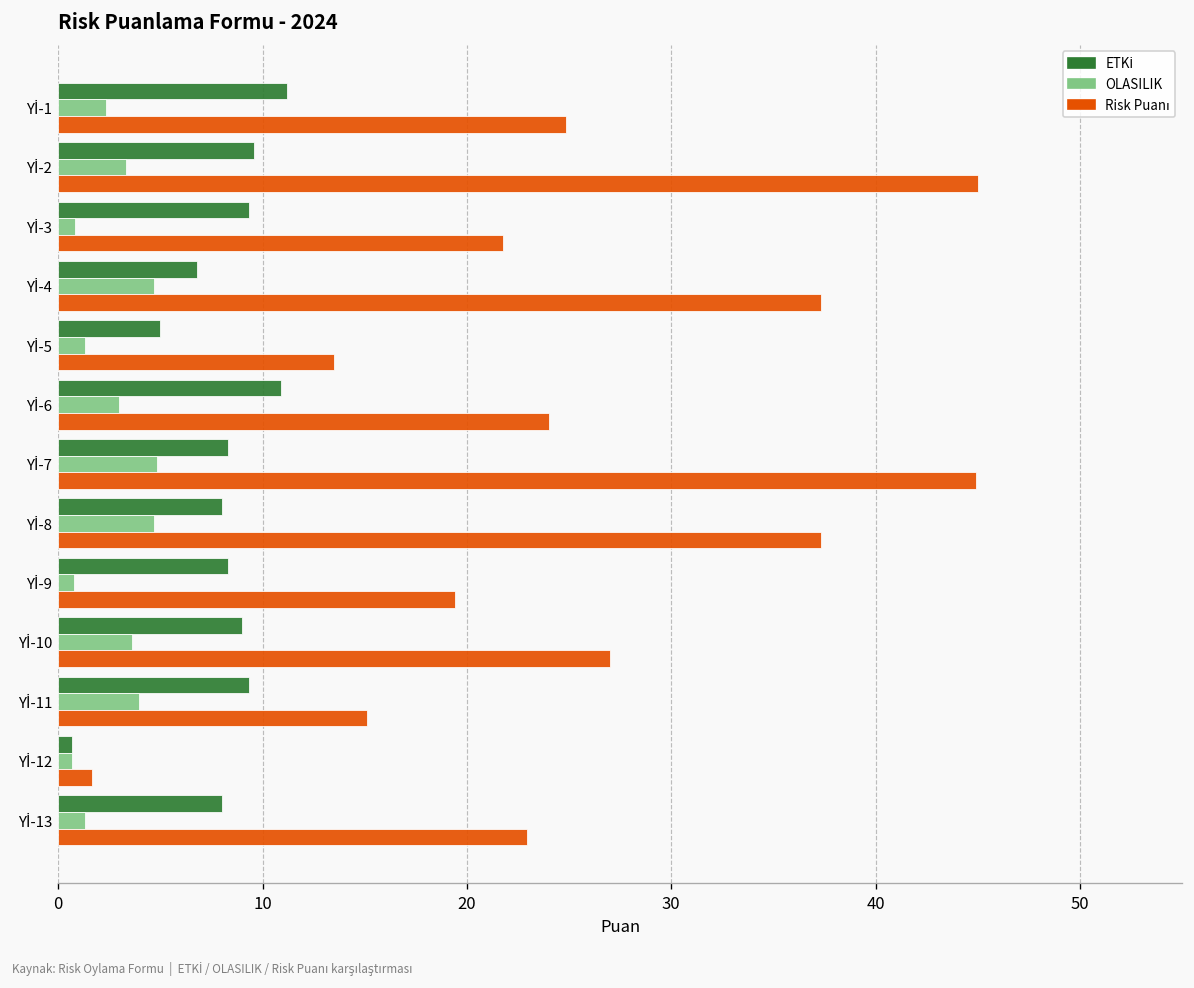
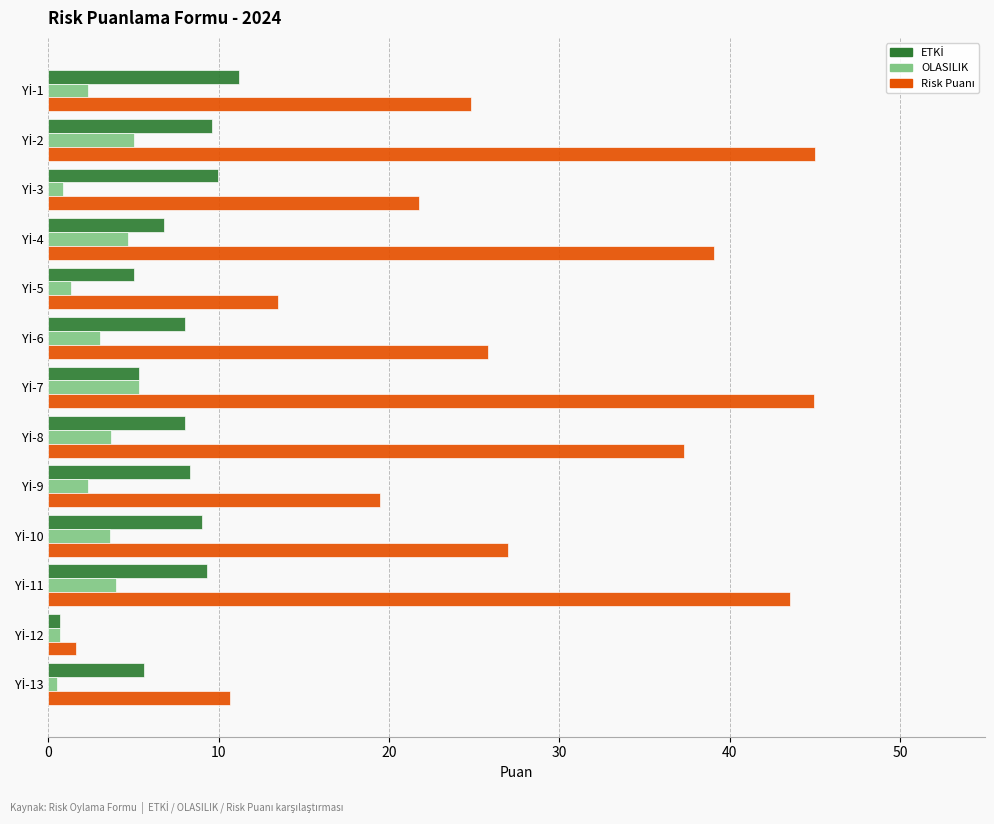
  {
    "ETKİ": {
      "Yİ-1": 11.2,
      "Yİ-2": 9.6,
-     "Yİ-3": 9.3,
+     "Yİ-3": 10.0,
      "Yİ-4": 6.8,
      "Yİ-5": 5.0,
-     "Yİ-6": 10.9,
-     "Yİ-7": 8.3,
+     "Yİ-6": 8.0,
+     "Yİ-7": 5.3,
      "Yİ-8": 8.0,
      "Yİ-9": 8.3,
      "Yİ-10": 9.0,
      "Yİ-11": 9.3,
      "Yİ-12": 0.7,
-     "Yİ-13": 8.0
+     "Yİ-13": 5.6
    },
    "OLASILIK": {
      "Yİ-1": 2.3,
-     "Yİ-2": 3.3,
+     "Yİ-2": 5.0,
      "Yİ-3": 0.8,
      "Yİ-4": 4.7,
      "Yİ-5": 1.3,
      "Yİ-6": 3.0,
-     "Yİ-7": 4.8,
-     "Yİ-8": 4.7,
-     "Yİ-9": 0.8,
+     "Yİ-7": 5.3,
+     "Yİ-8": 3.7,
+     "Yİ-9": 2.3,
      "Yİ-10": 3.6,
      "Yİ-11": 3.9,
      "Yİ-12": 0.7,
-     "Yİ-13": 1.3
+     "Yİ-13": 0.5
    },
    "Risk Puanı": {
      "Yİ-1": 24.8,
      "Yİ-2": 45.0,
      "Yİ-3": 21.8,
-     "Yİ-4": 37.3,
+     "Yİ-4": 39.1,
      "Yİ-5": 13.5,
-     "Yİ-6": 24.0,
+     "Yİ-6": 25.8,
      "Yİ-7": 44.9,
      "Yİ-8": 37.3,
      "Yİ-9": 19.4,
      "Yİ-10": 27.0,
-     "Yİ-11": 15.1,
+     "Yİ-11": 43.6,
      "Yİ-12": 1.6,
-     "Yİ-13": 22.9
+     "Yİ-13": 10.7
    }
  }
